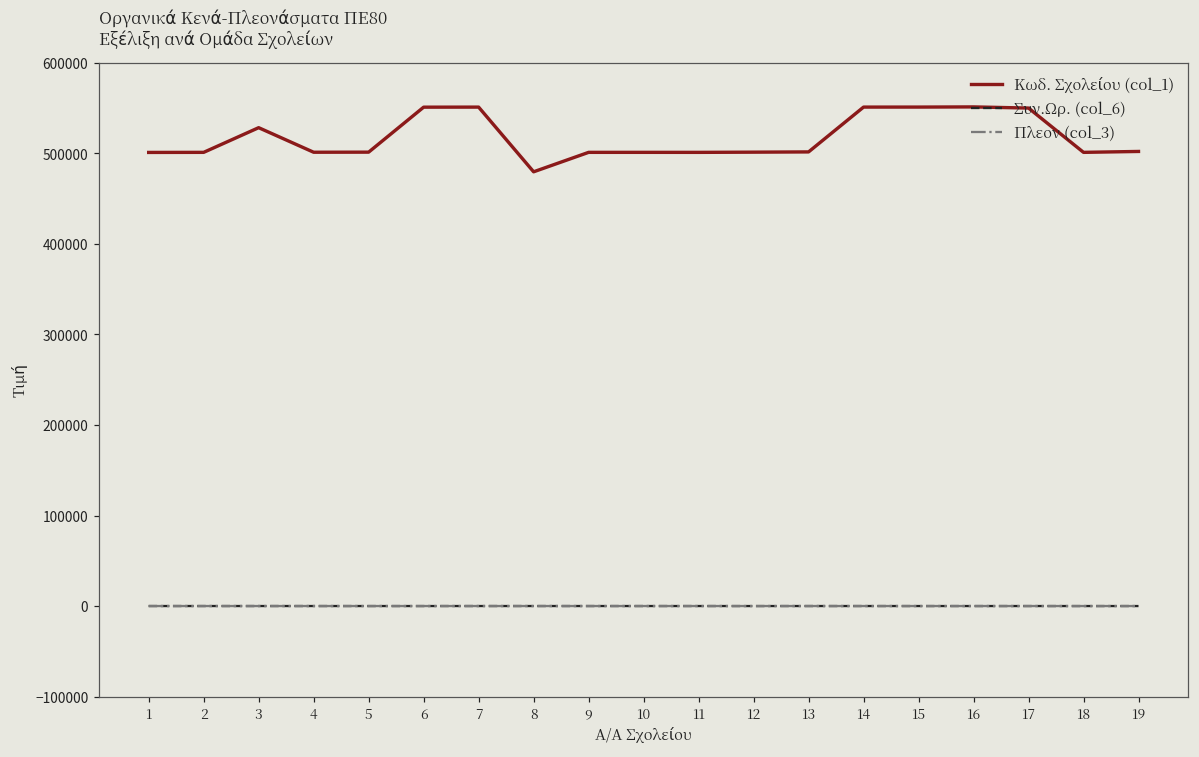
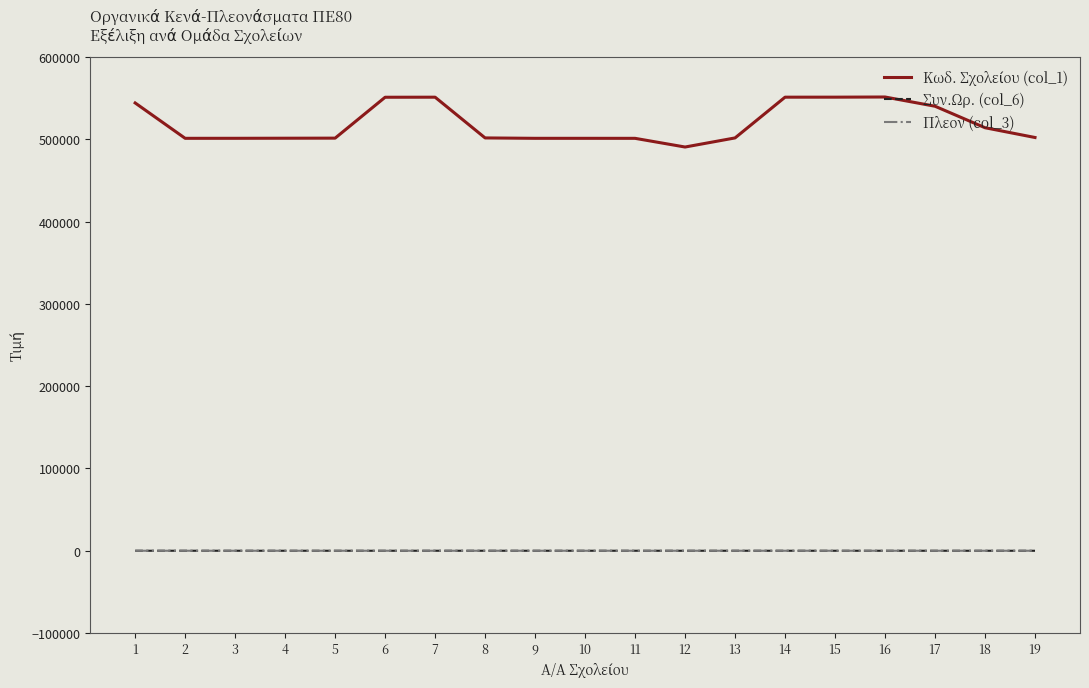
  {
    "Κωδ. Σχολείου (col_1)": {
-     "1": 500000,
+     "1": 540000,
      "2": 500000,
-     "3": 530000,
+     "3": 500000,
      "4": 500000,
      "5": 500000,
      "6": 550000,
      "7": 550000,
-     "8": 480000,
+     "8": 500000,
      "9": 500000,
      "10": 500000,
      "11": 500000,
-     "12": 500000,
+     "12": 490000,
      "13": 500000,
      "14": 550000,
      "15": 550000,
      "16": 550000,
-     "17": 550000,
-     "18": 500000,
+     "17": 540000,
+     "18": 510000,
      "19": 500000
    },
    "Πλεον (col_3)": {
      "1": 0,
      "2": 0,
      "3": 0,
      "4": 0,
      "5": 0,
      "6": 0,
      "7": 0,
      "8": 0,
      "9": 0,
      "10": 0,
      "11": 0,
      "12": 0,
      "13": 0,
      "14": 0,
      "15": 0,
      "16": 0,
      "17": 0,
      "18": 0,
      "19": 0
    }
  }
